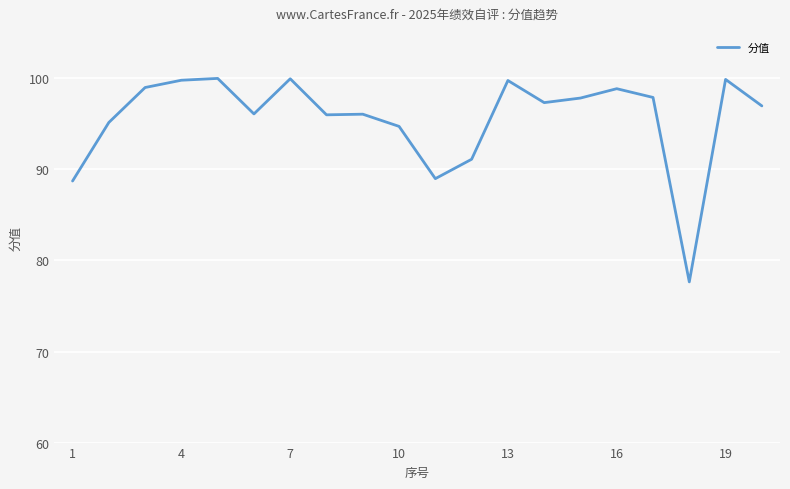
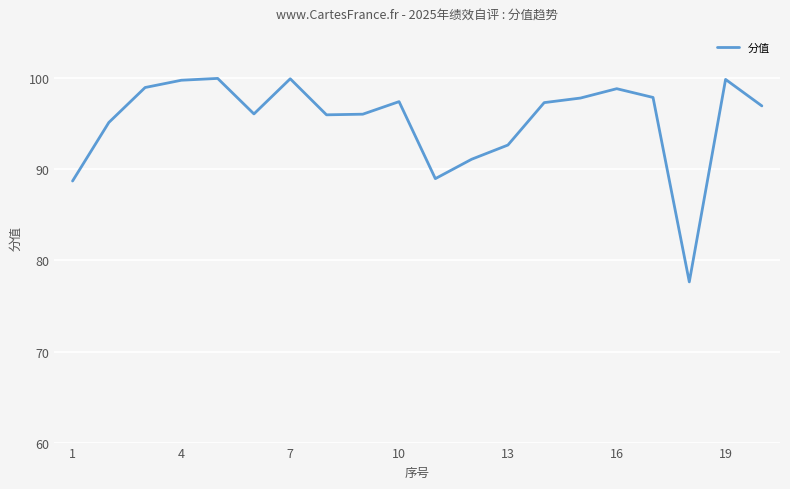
  {
    "1": 89,
    "4": 100,
    "7": 100,
-   "10": 95,
-   "13": 100,
+   "10": 97,
+   "13": 93,
    "16": 99,
    "19": 100
  }
